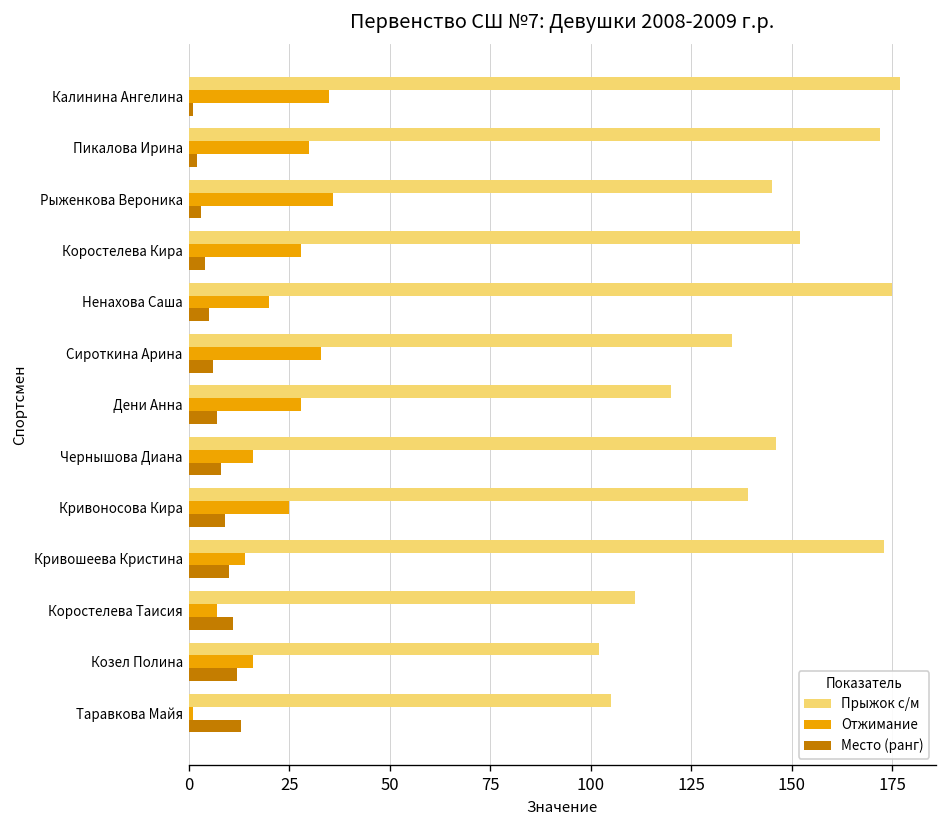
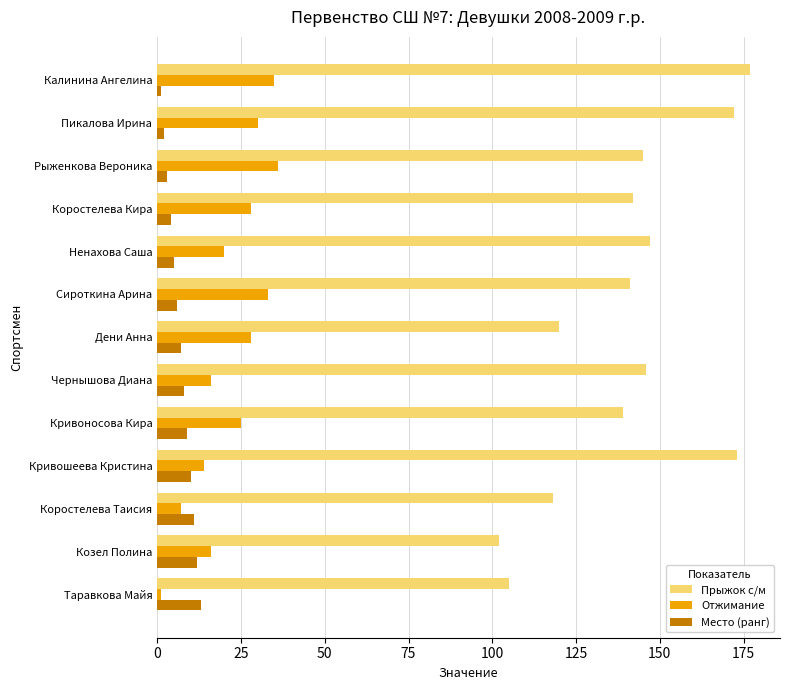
  {
    "Прыжок с/м": {
      "Калинина Ангелина": 177,
      "Пикалова Ирина": 172,
      "Рыженкова Вероника": 145,
-     "Коростелева Кира": 152,
-     "Ненахова Саша": 175,
-     "Сироткина Арина": 135,
+     "Коростелева Кира": 142,
+     "Ненахова Саша": 147,
+     "Сироткина Арина": 141,
      "Дени Анна": 120,
      "Чернышова Диана": 146,
      "Кривоносова Кира": 139,
      "Кривошеева Кристина": 173,
-     "Коростелева Таисия": 111,
+     "Коростелева Таисия": 118,
      "Козел Полина": 102,
      "Таравкова Майя": 105
    }
  }
